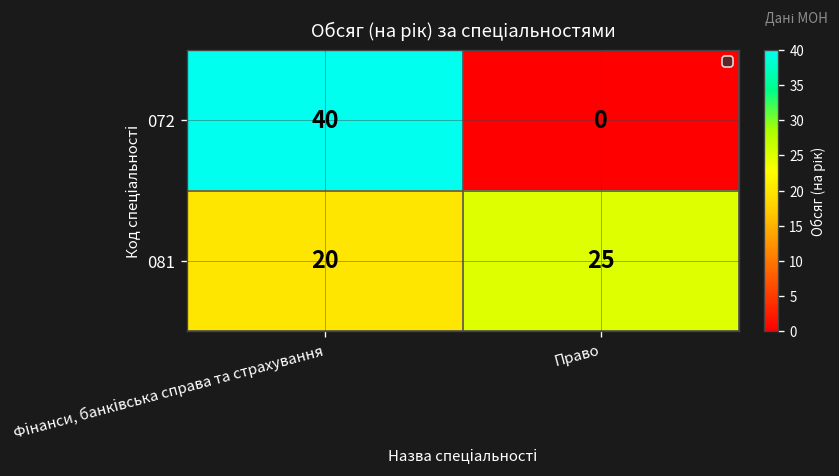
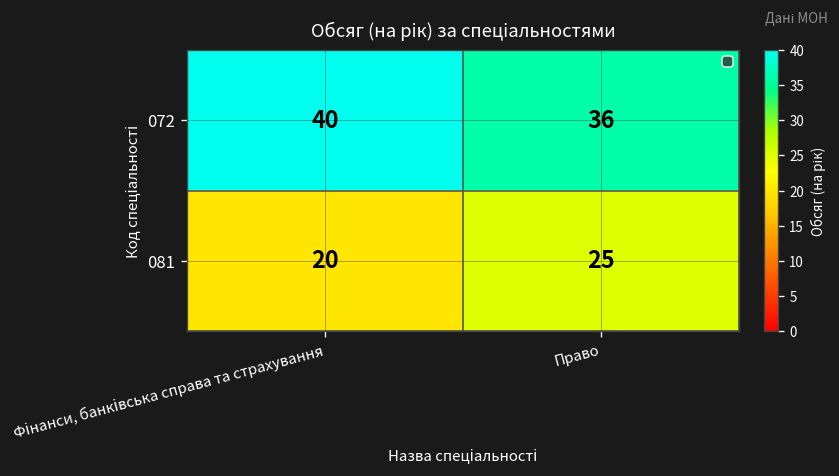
  {
    "072": {
      "Фінанси, банківська справа та страхування": 40,
-     "Право": 0
+     "Право": 36
    },
    "081": {
      "Фінанси, банківська справа та страхування": 20,
      "Право": 25
    }
  }
